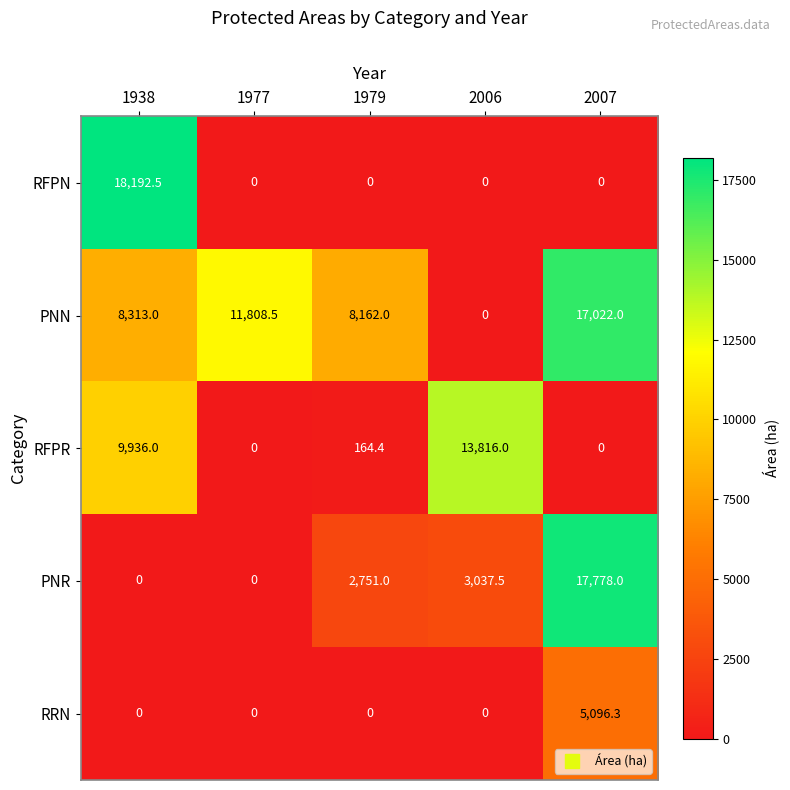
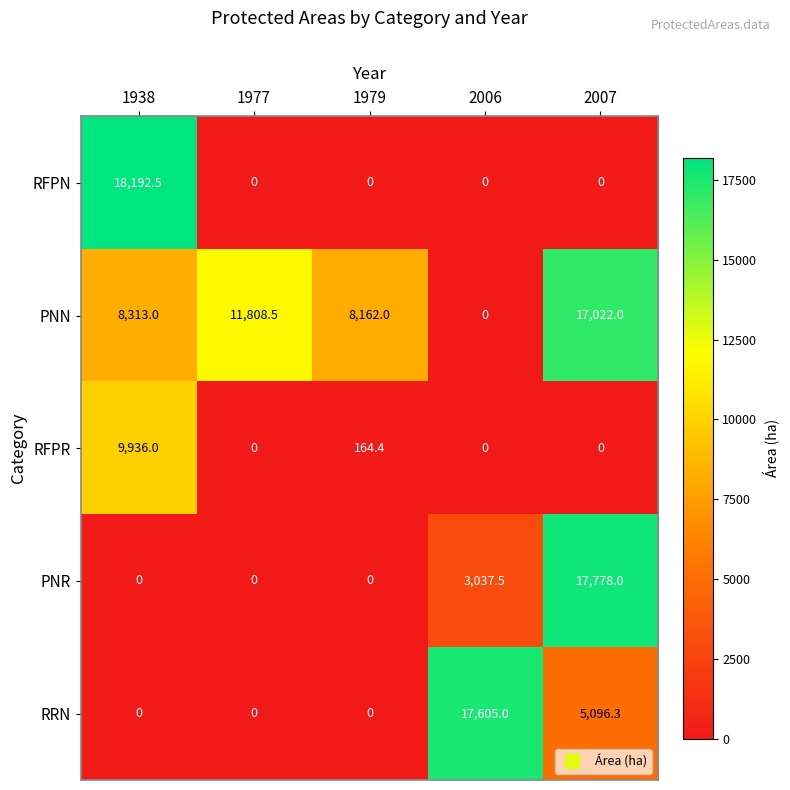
  {
    "RFPN": {
      "1938": "18,192.5",
      "1977": "0",
      "1979": "0",
      "2006": "0",
      "2007": "0"
    },
    "PNN": {
      "1938": "8,313.0",
      "1977": "11,808.5",
      "1979": "8,162.0",
      "2006": "0",
      "2007": "17,022.0"
    },
    "RFPR": {
      "1938": "9,936.0",
      "1977": "0",
      "1979": "164.4",
-     "2006": "13,816.0",
+     "2006": "0",
      "2007": "0"
    },
    "PNR": {
      "1938": "0",
      "1977": "0",
-     "1979": "2,751.0",
+     "1979": "0",
      "2006": "3,037.5",
      "2007": "17,778.0"
    },
    "RRN": {
      "1938": "0",
      "1977": "0",
      "1979": "0",
-     "2006": "0",
+     "2006": "17,605.0",
      "2007": "5,096.3"
    }
  }
